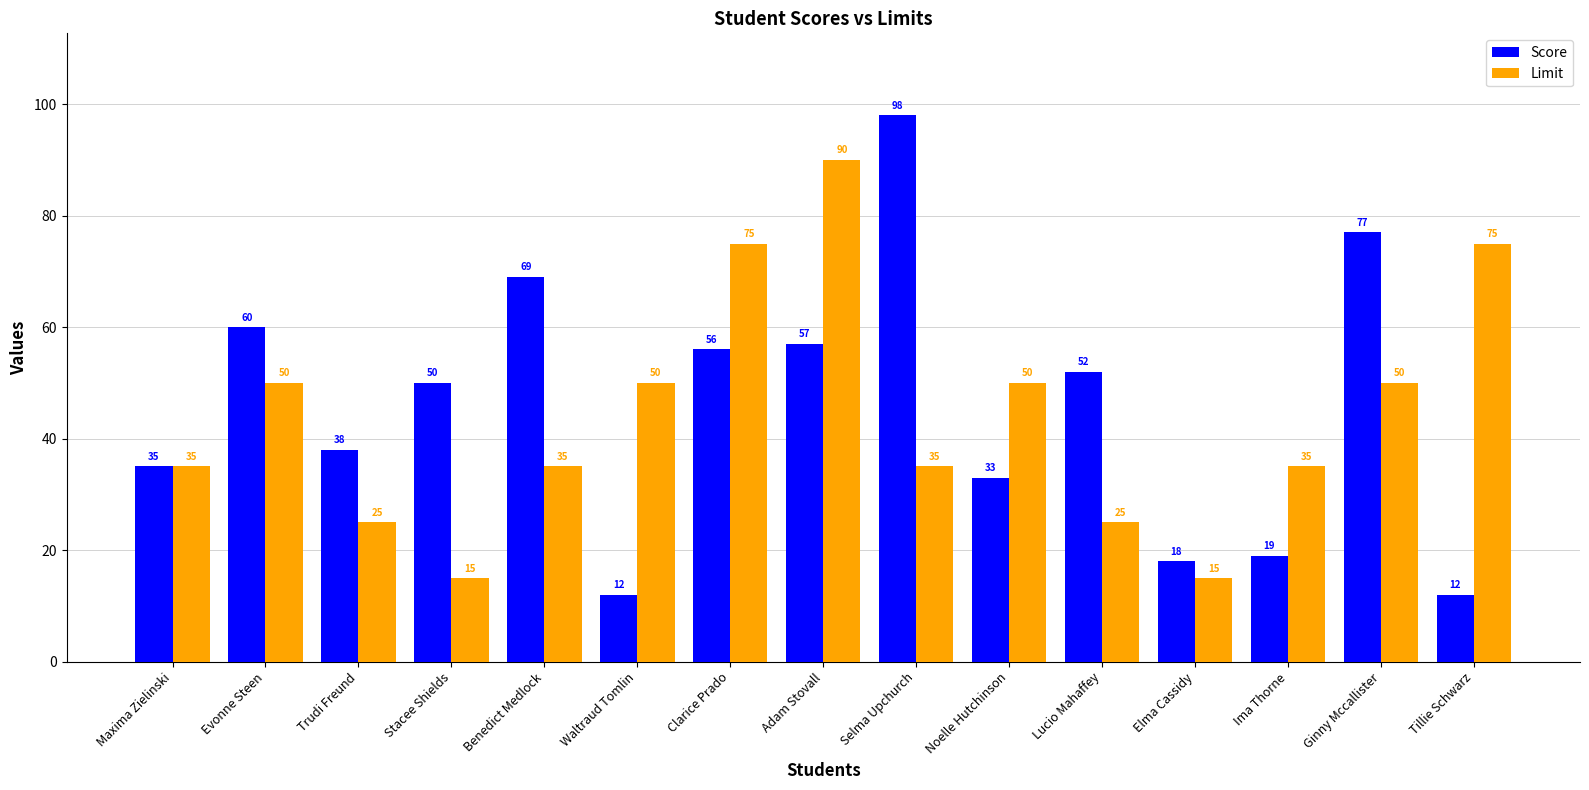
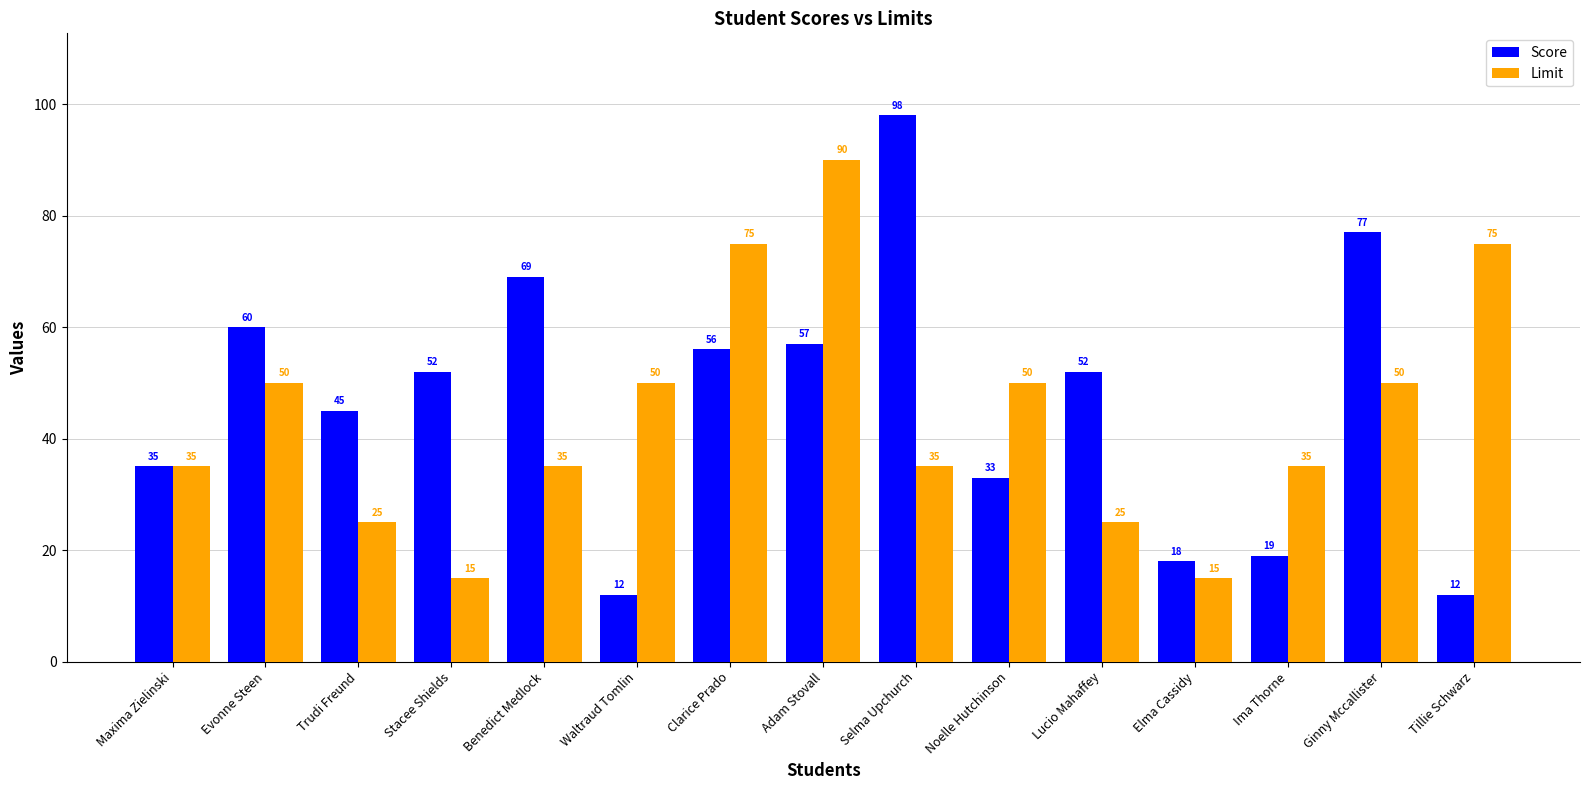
  {
    "Score": {
      "Maxima Zielinski": 35,
      "Evonne Steen": 60,
-     "Trudi Freund": 38,
-     "Stacee Shields": 50,
+     "Trudi Freund": 45,
+     "Stacee Shields": 52,
      "Benedict Medlock": 69,
      "Waltraud Tomlin": 12,
      "Clarice Prado": 56,
      "Adam Stovall": 57,
      "Selma Upchurch": 98,
      "Noelle Hutchinson": 33,
      "Lucio Mahaffey": 52,
      "Elma Cassidy": 18,
      "Ima Thorne": 19,
      "Ginny Mccallister": 77,
      "Tillie Schwarz": 12
    },
    "Limit": {
      "Maxima Zielinski": 35,
      "Evonne Steen": 50,
      "Trudi Freund": 25,
      "Stacee Shields": 15,
      "Benedict Medlock": 35,
      "Waltraud Tomlin": 50,
      "Clarice Prado": 75,
      "Adam Stovall": 90,
      "Selma Upchurch": 35,
      "Noelle Hutchinson": 50,
      "Lucio Mahaffey": 25,
      "Elma Cassidy": 15,
      "Ima Thorne": 35,
      "Ginny Mccallister": 50,
      "Tillie Schwarz": 75
    }
  }
